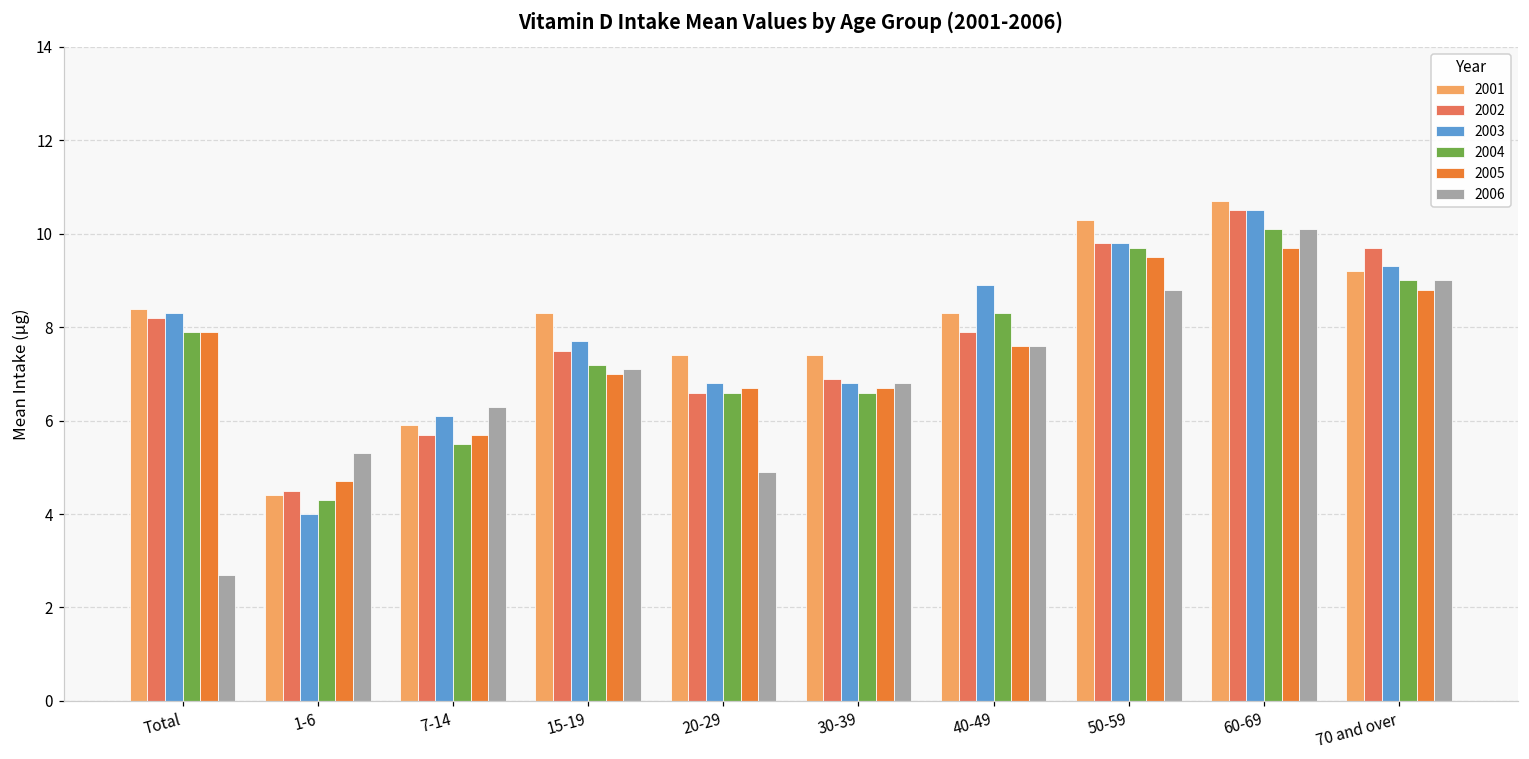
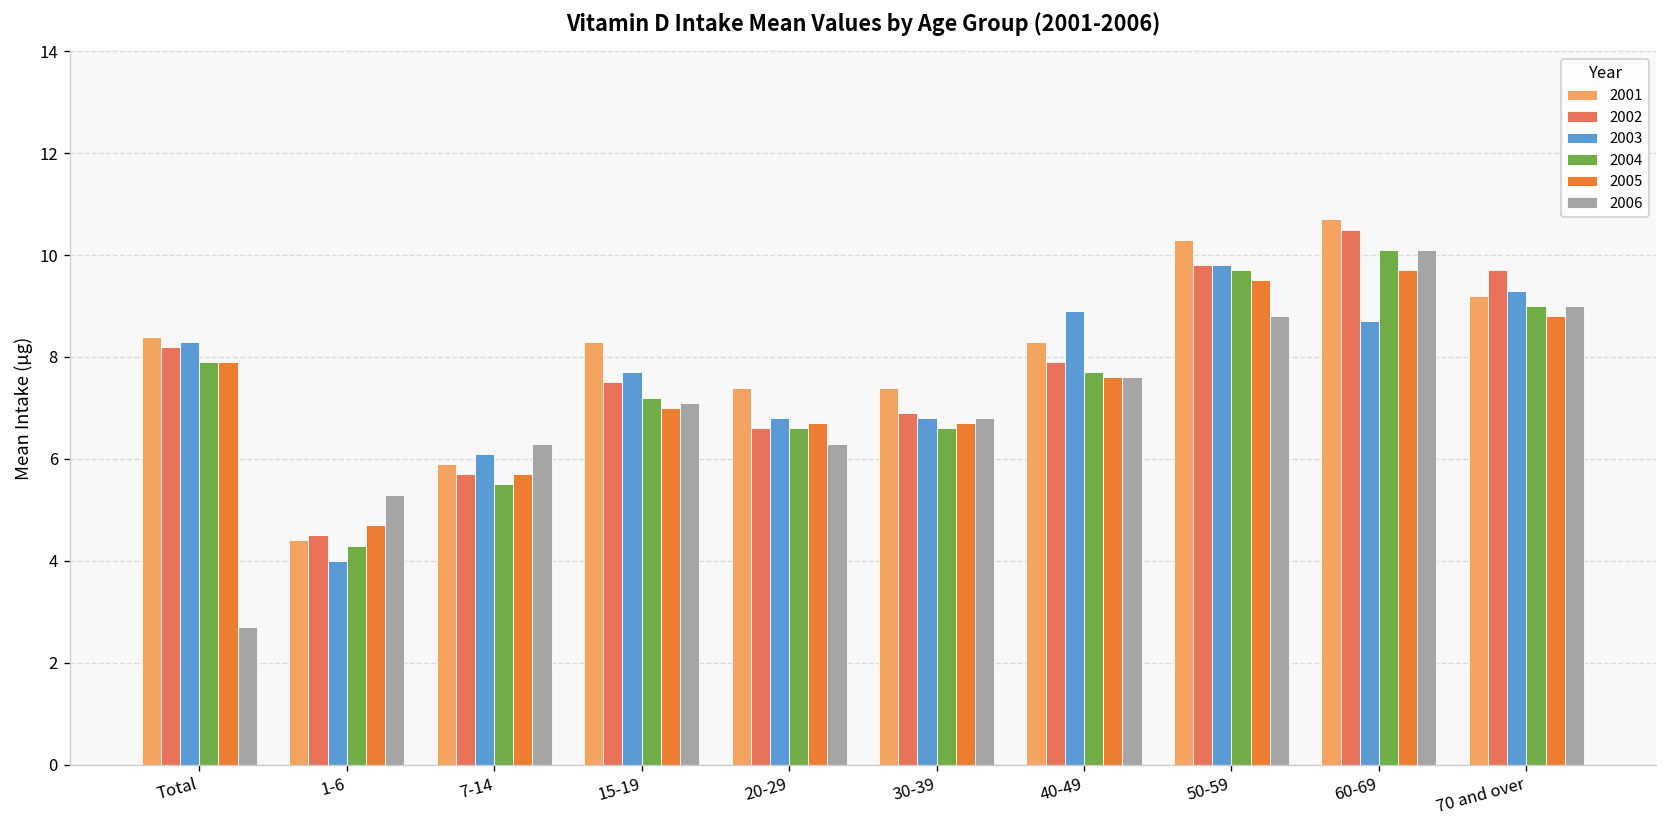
  {
    "2003": {
      "Total": 8.3,
      "1-6": 4.0,
      "7-14": 6.1,
      "15-19": 7.7,
      "20-29": 6.8,
      "30-39": 6.8,
      "40-49": 8.9,
      "50-59": 9.8,
-     "60-69": 10.5,
+     "60-69": 8.7,
      "70 and over": 9.3
    },
    "2004": {
      "Total": 7.9,
      "1-6": 4.3,
      "7-14": 5.5,
      "15-19": 7.2,
      "20-29": 6.6,
      "30-39": 6.6,
-     "40-49": 8.3,
+     "40-49": 7.7,
      "50-59": 9.7,
      "60-69": 10.1,
      "70 and over": 9.0
    },
    "2006": {
      "Total": 2.7,
      "1-6": 5.3,
      "7-14": 6.3,
      "15-19": 7.1,
-     "20-29": 4.9,
+     "20-29": 6.3,
      "30-39": 6.8,
      "40-49": 7.6,
      "50-59": 8.8,
      "60-69": 10.1,
      "70 and over": 9.0
    }
  }
